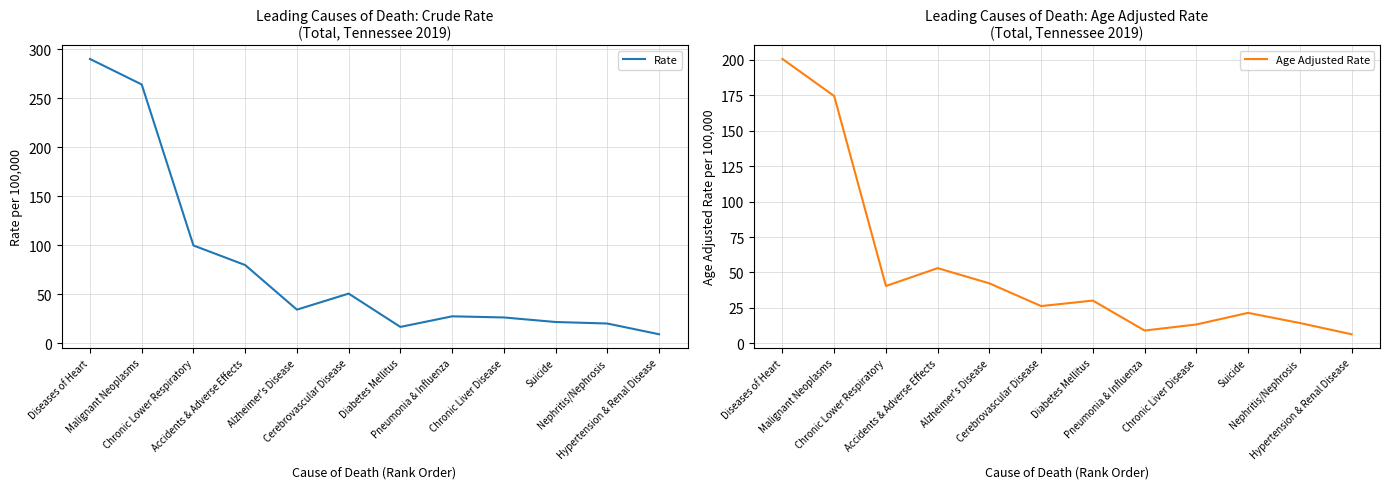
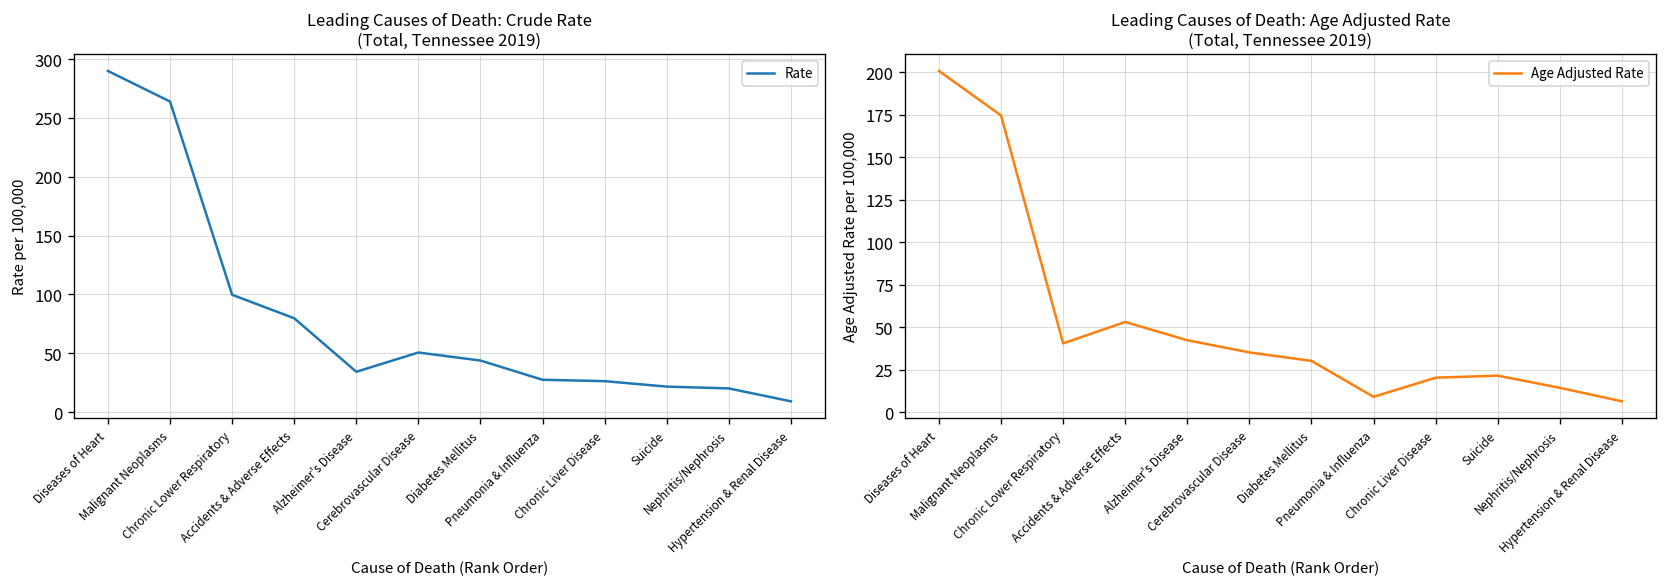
  {
    "Leading Causes of Death: Crude Rate (Total, Tennessee 2019)": {
      "Diseases of Heart": 290,
      "Malignant Neoplasms": 260,
      "Chronic Lower Respiratory": 100,
      "Accidents & Adverse Effects": 80,
      "Alzheimer's Disease": 30,
      "Cerebrovascular Disease": 50,
-     "Diabetes Mellitus": 20,
+     "Diabetes Mellitus": 40,
      "Pneumonia & Influenza": 30,
      "Chronic Liver Disease": 30,
      "Suicide": 20,
      "Nephritis/Nephrosis": 20,
      "Hypertension & Renal Disease": 10
    },
    "Leading Causes of Death: Age Adjusted Rate (Total, Tennessee 2019)": {
      "Diseases of Heart": 201,
      "Malignant Neoplasms": 175,
      "Chronic Lower Respiratory": 40,
      "Accidents & Adverse Effects": 53,
      "Alzheimer's Disease": 42,
-     "Cerebrovascular Disease": 26,
+     "Cerebrovascular Disease": 35,
      "Diabetes Mellitus": 30,
      "Pneumonia & Influenza": 9,
-     "Chronic Liver Disease": 13,
+     "Chronic Liver Disease": 20,
      "Suicide": 21,
      "Nephritis/Nephrosis": 14,
      "Hypertension & Renal Disease": 6
    }
  }
